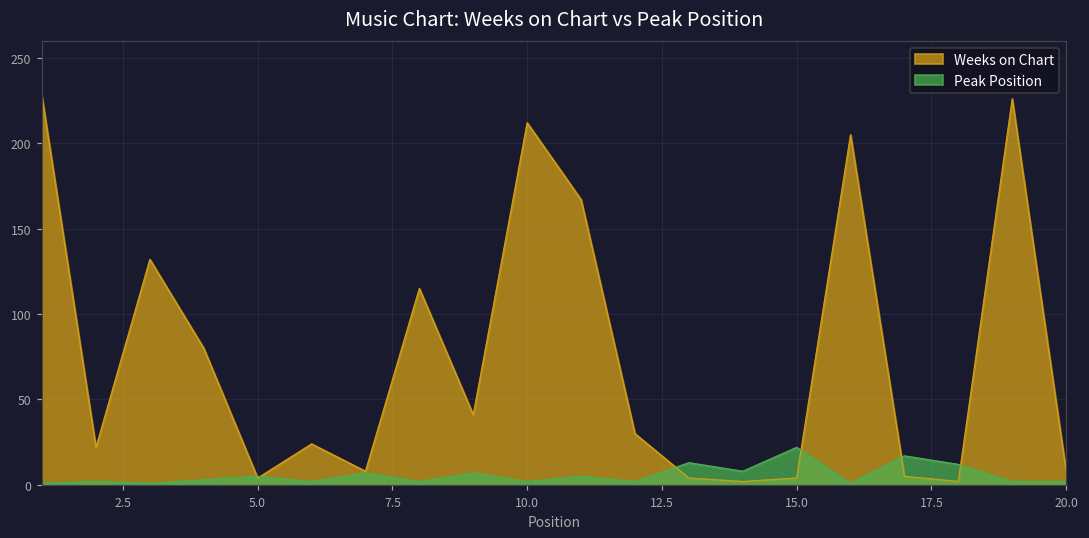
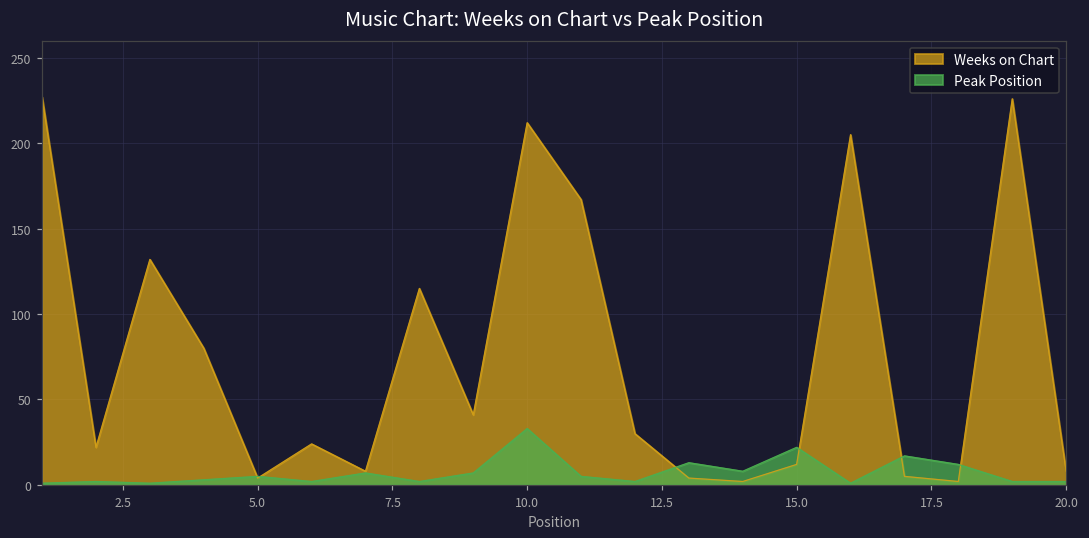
  {
    "Weeks on Chart": {
      "10.0": 212,
-     "15.0": 4,
+     "15.0": 12,
      "20.0": 8
    },
    "Peak Position": {
-     "10.0": 2,
+     "10.0": 33,
      "15.0": 22,
      "20.0": 2
    }
  }
